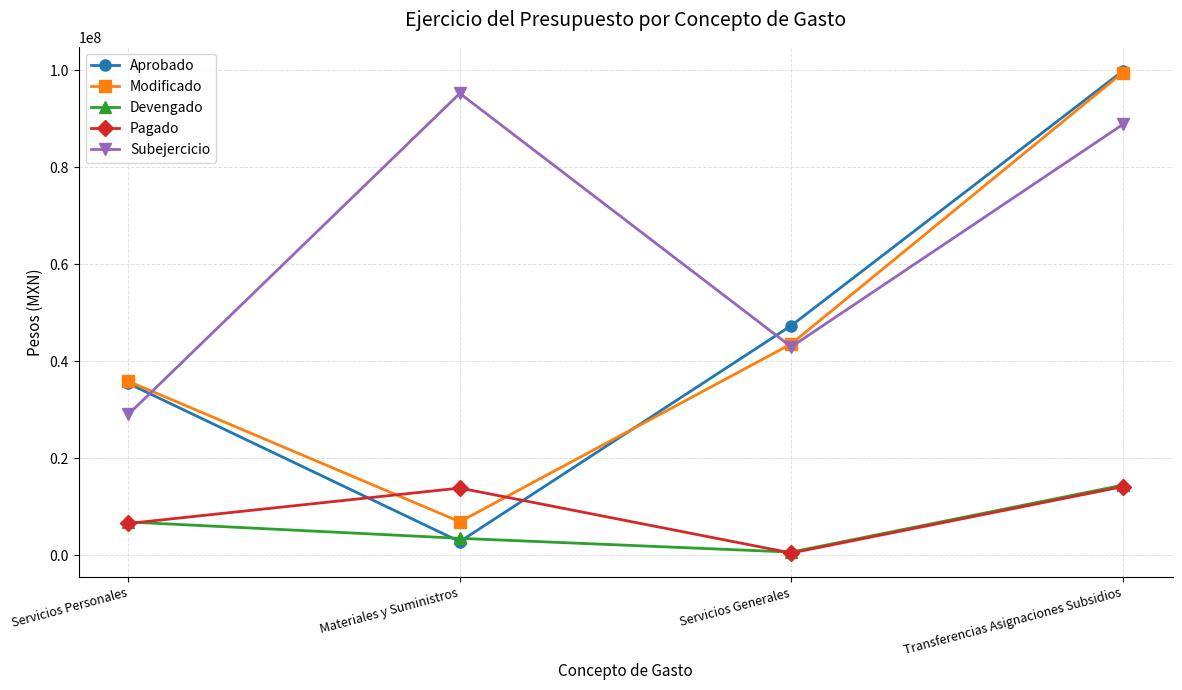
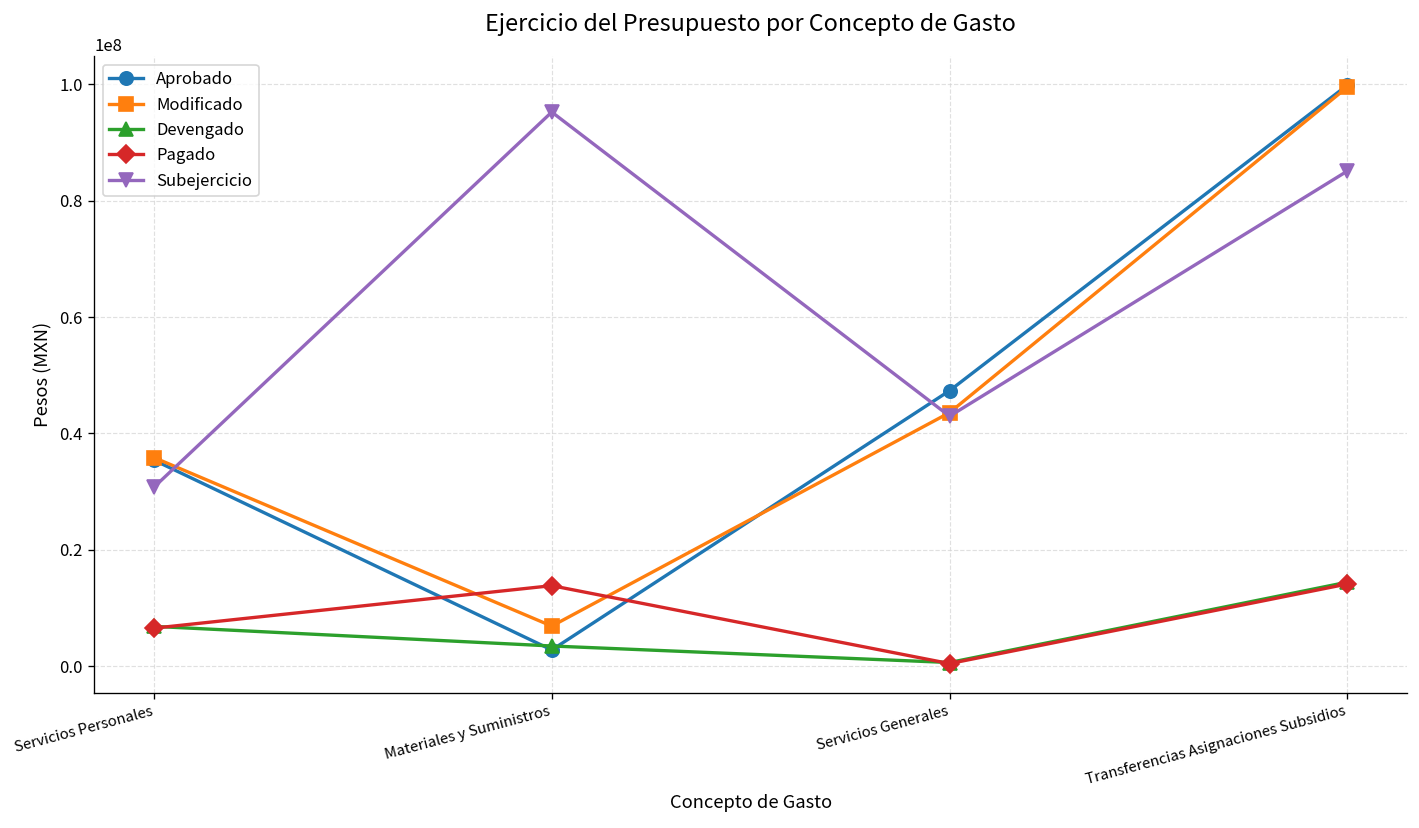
  {
    "Aprobado": {
      "Materiales y Suministros": 3000000,
      "Servicios Generales": 47000000
    },
    "Modificado": {
      "Materiales y Suministros": 7000000,
      "Servicios Generales": 44000000
    },
    "Devengado": {
      "Materiales y Suministros": 3000000
    },
    "Pagado": {
      "Materiales y Suministros": 14000000
    },
    "Subejercicio": {
-     "Servicios Personales": 29000000,
+     "Servicios Personales": 31000000,
      "Materiales y Suministros": 95000000,
      "Servicios Generales": 43000000,
-     "Transferencias Asignaciones Subsidios": 89000000
+     "Transferencias Asignaciones Subsidios": 85000000
    }
  }
